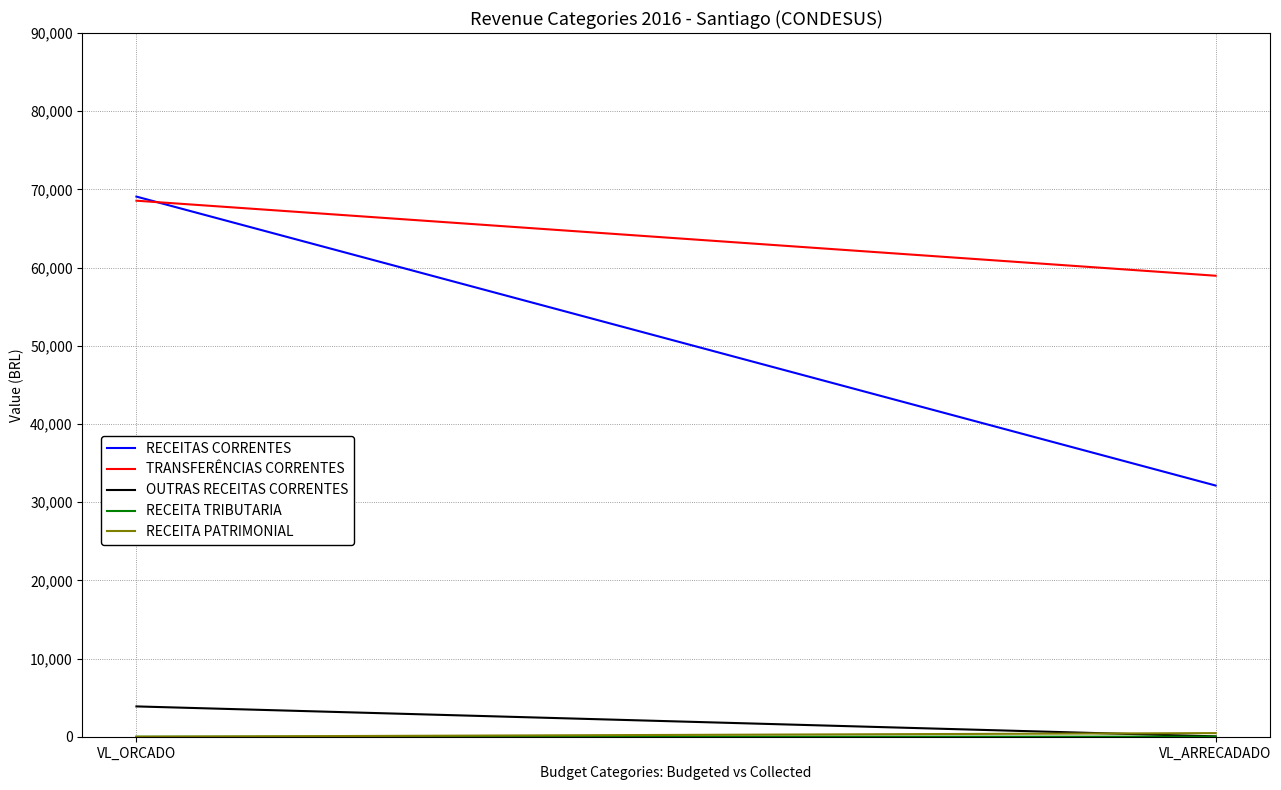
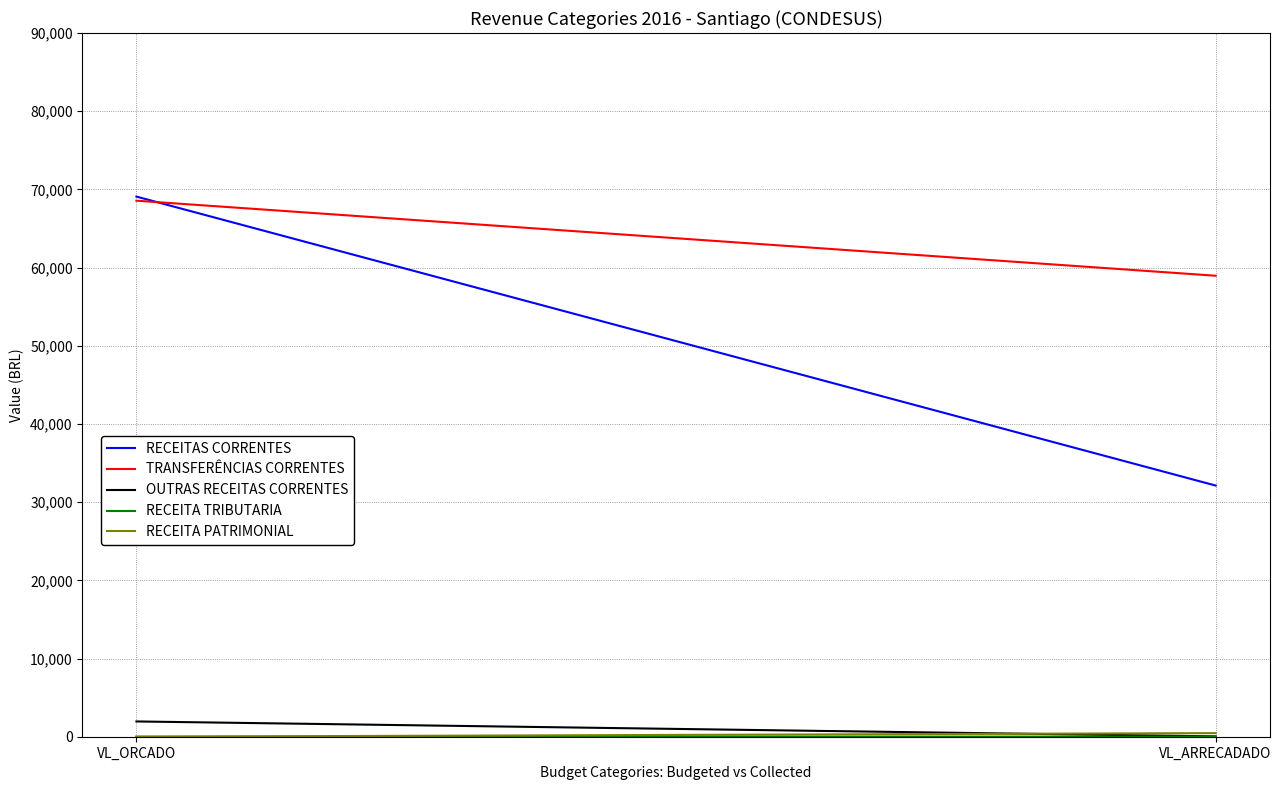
  {
    "RECEITAS CORRENTES": {
      "VL_ORCADO": "69,000",
      "VL_ARRECADADO": "32,000"
    },
    "TRANSFERÊNCIAS CORRENTES": {
      "VL_ORCADO": "69,000",
      "VL_ARRECADADO": "59,000"
    },
    "OUTRAS RECEITAS CORRENTES": {
-     "VL_ORCADO": "4,000"
+     "VL_ORCADO": "2,000"
    },
    "RECEITA PATRIMONIAL": {
      "VL_ARRECADADO": "0"
    }
  }
